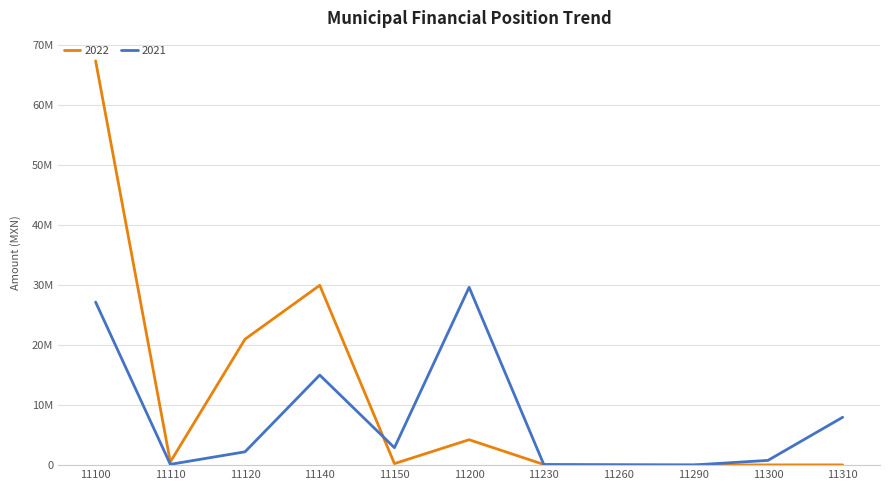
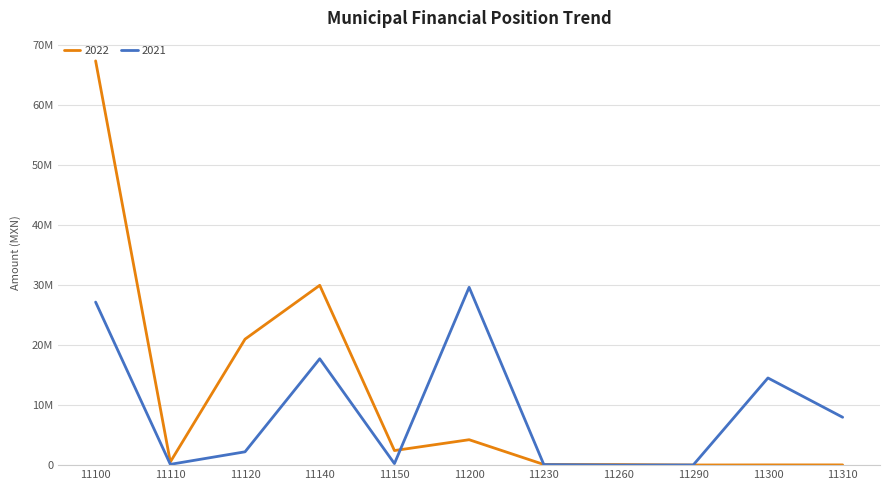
  {
    "2022": {
      "11100": 67000000,
      "11120": 21000000,
      "11140": 30000000,
-     "11150": 0,
+     "11150": 2000000,
      "11200": 4000000,
      "11300": 0,
      "11310": 0
    },
    "2021": {
      "11100": 27000000,
      "11120": 2000000,
-     "11140": 15000000,
-     "11150": 3000000,
+     "11140": 18000000,
+     "11150": 0,
      "11200": 30000000,
-     "11300": 1000000,
+     "11300": 15000000,
      "11310": 8000000
    }
  }
